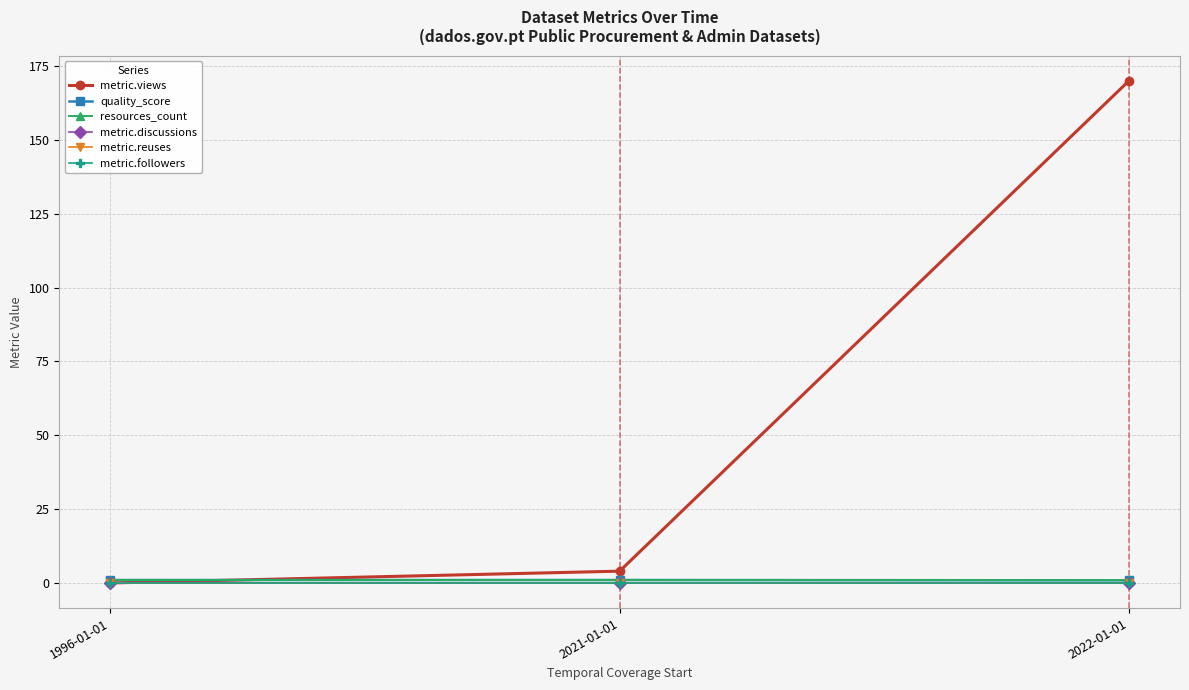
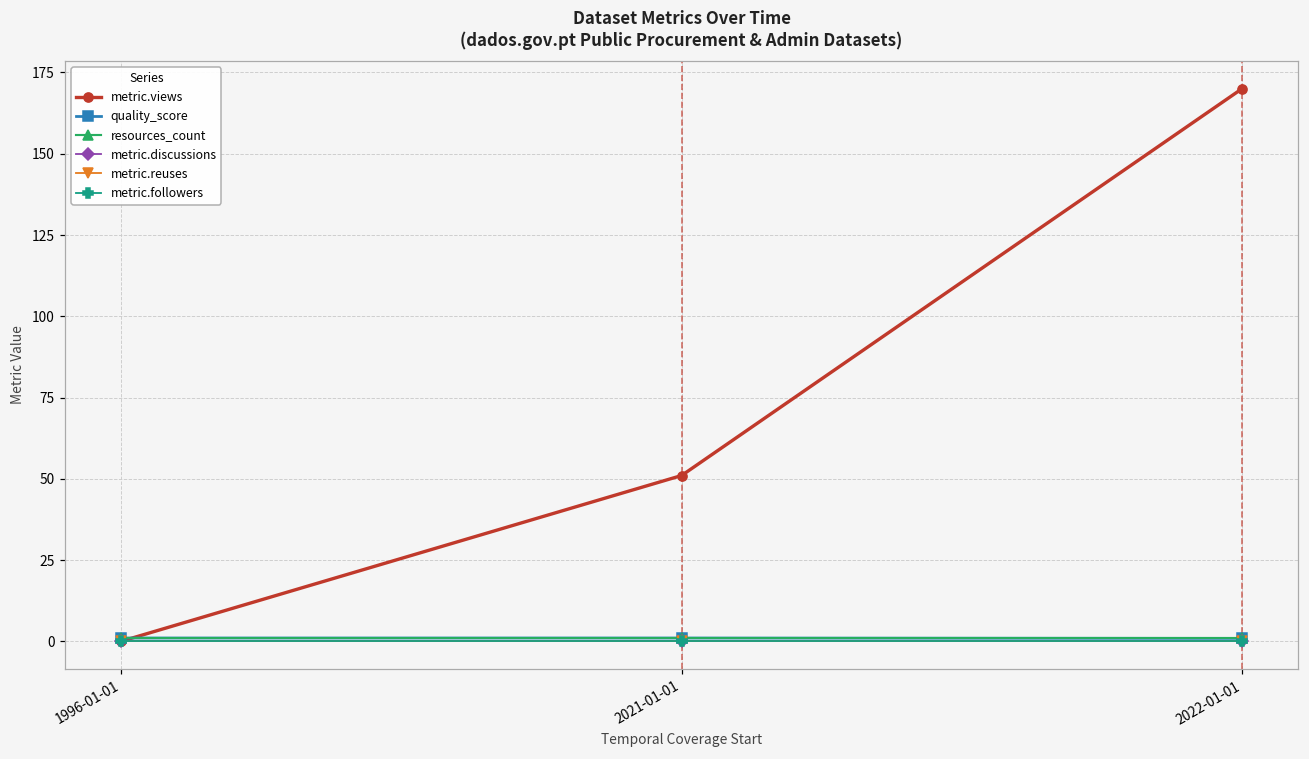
  {
    "metric.views": {
-     "2021-01-01": 4,
+     "2021-01-01": 51,
      "2022-01-01": 170
    }
  }
